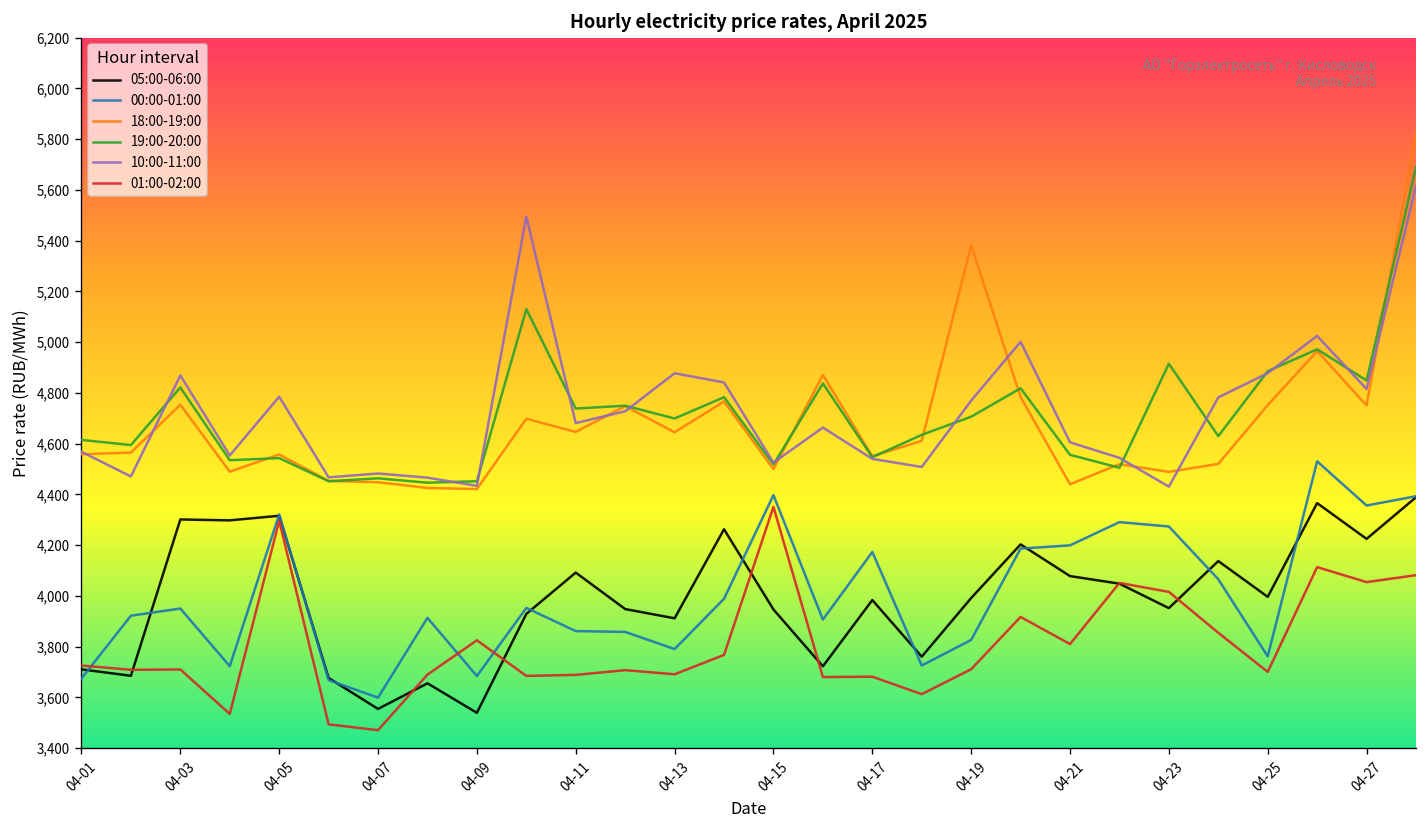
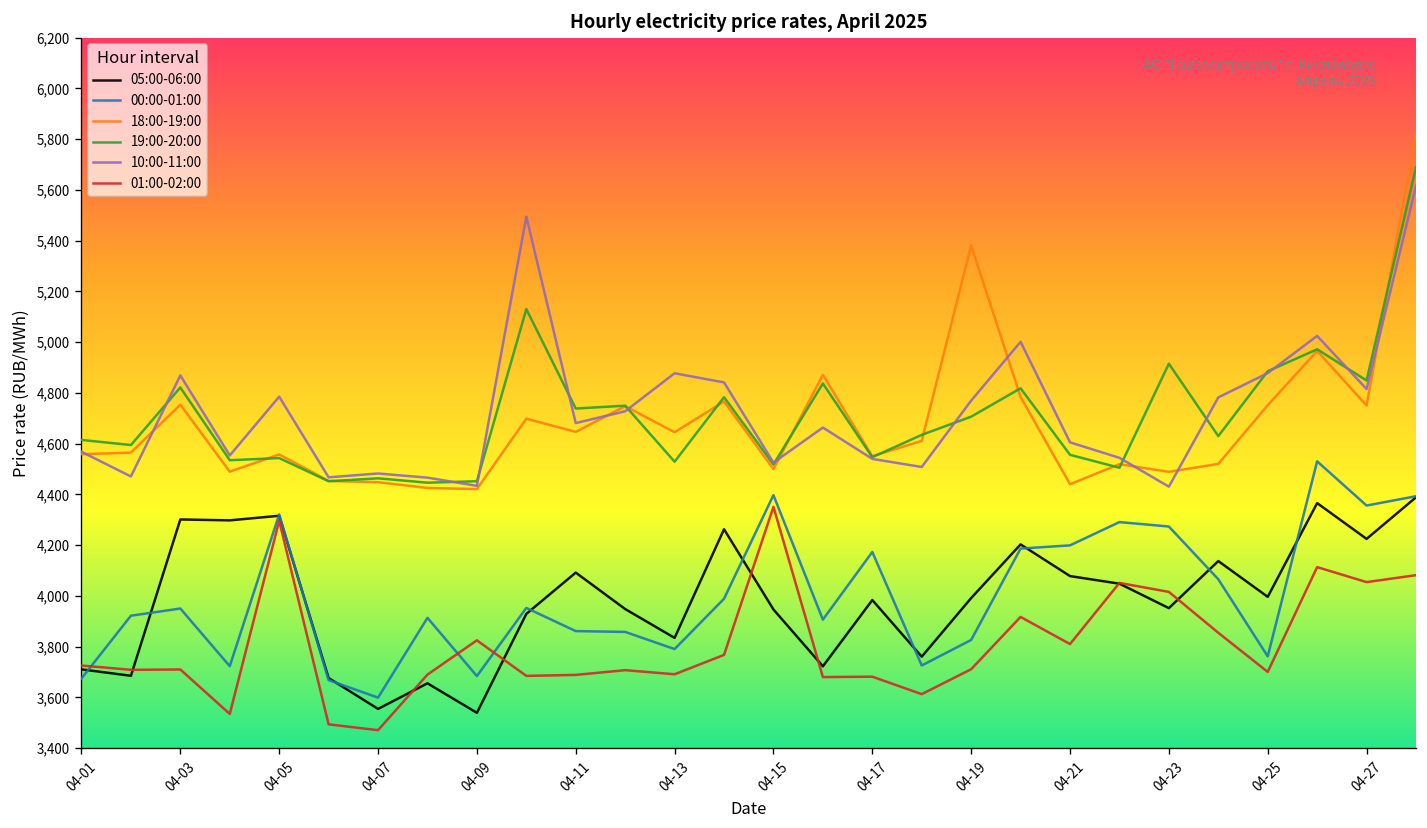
  {
    "05:00-06:00": {
      "04-01": "3,710",
      "04-03": "4,300",
      "04-07": "3,550",
      "04-09": "3,540",
      "04-11": "4,090",
-     "04-13": "3,910",
+     "04-13": "3,830",
      "04-15": "3,950",
      "04-17": "3,980",
      "04-19": "3,990",
      "04-21": "4,080",
      "04-23": "3,950",
      "04-25": "4,000",
      "04-27": "4,220"
    },
    "00:00-01:00": {
      "04-01": "3,670",
      "04-03": "3,950",
      "04-07": "3,600",
      "04-09": "3,680",
      "04-11": "3,860",
      "04-13": "3,790",
      "04-15": "4,400",
      "04-17": "4,170",
      "04-19": "3,830",
      "04-21": "4,200",
      "04-23": "4,270",
      "04-25": "3,760",
      "04-27": "4,360"
    },
    "18:00-19:00": {
      "04-03": "4,750",
      "04-05": "4,560",
      "04-07": "4,450",
      "04-09": "4,420",
      "04-11": "4,650",
      "04-13": "4,640",
      "04-15": "4,500",
      "04-19": "5,380",
      "04-21": "4,440",
      "04-23": "4,490",
      "04-25": "4,750",
      "04-27": "4,750"
    },
    "19:00-20:00": {
      "04-01": "4,610",
      "04-03": "4,820",
      "04-05": "4,540",
      "04-07": "4,460",
      "04-09": "4,450",
      "04-11": "4,740",
-     "04-13": "4,700",
+     "04-13": "4,530",
      "04-19": "4,710",
      "04-21": "4,560",
      "04-23": "4,910",
      "04-27": "4,850"
    },
    "10:00-11:00": {
      "04-03": "4,870",
      "04-05": "4,780",
      "04-07": "4,480",
      "04-09": "4,430",
      "04-11": "4,680",
      "04-13": "4,880",
      "04-19": "4,770",
      "04-21": "4,600",
      "04-23": "4,430",
      "04-27": "4,810"
    },
    "01:00-02:00": {
      "04-01": "3,730",
      "04-03": "3,710",
      "04-05": "4,300",
      "04-07": "3,470",
      "04-09": "3,820",
      "04-11": "3,690",
      "04-13": "3,690",
      "04-15": "4,350",
      "04-17": "3,680",
      "04-19": "3,710",
      "04-21": "3,810",
      "04-23": "4,020",
      "04-25": "3,700",
      "04-27": "4,050"
    }
  }
